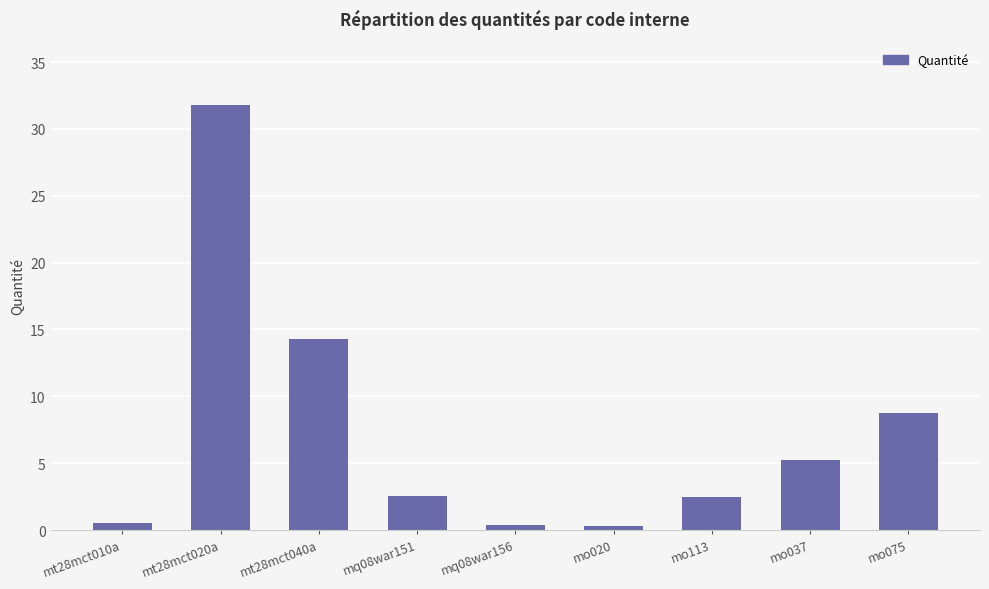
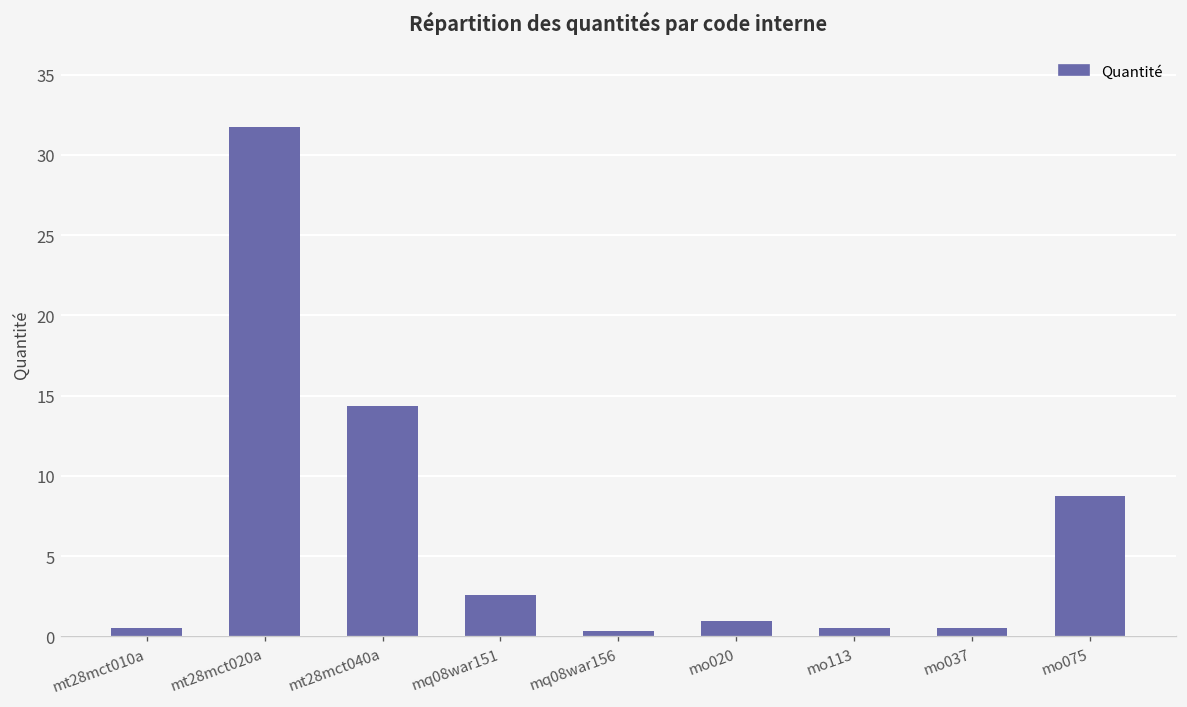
  {
    "mt28mct010a": 0.5,
    "mt28mct020a": 31.8,
    "mt28mct040a": 14.3,
    "mq08war151": 2.5,
    "mq08war156": 0.3,
-   "mo020": 0.3,
-   "mo113": 2.4,
-   "mo037": 5.2,
+   "mo020": 0.9,
+   "mo113": 0.5,
+   "mo037": 0.5,
    "mo075": 8.7
  }
